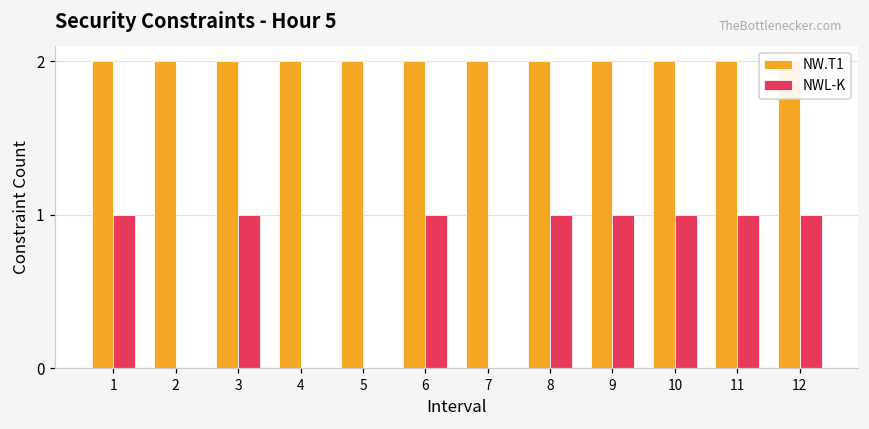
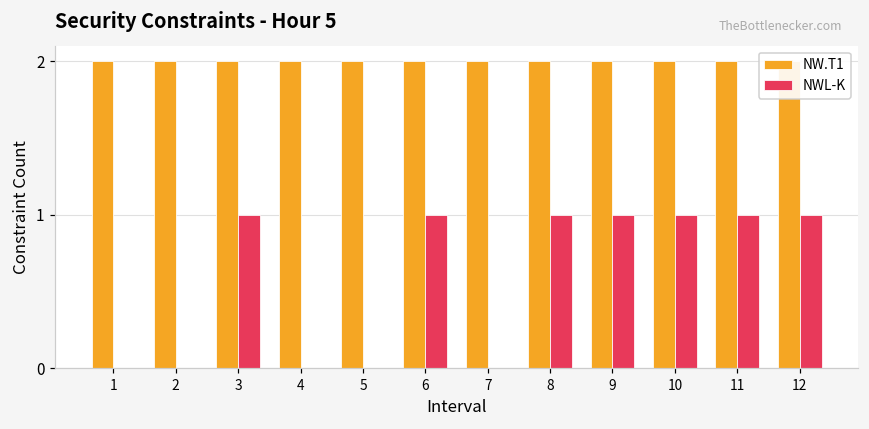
  {
    "NW.T1": {
      "1": 2,
      "2": 2,
      "3": 2,
      "4": 2,
      "5": 2,
      "6": 2,
      "7": 2,
      "8": 2,
      "9": 2,
      "10": 2,
      "11": 2
    },
    "NWL-K": {
-     "1": 1,
+     "1": 0,
      "2": 0,
      "3": 1,
      "4": 0,
      "5": 0,
      "6": 1,
      "7": 0,
      "8": 1,
      "9": 1,
      "10": 1,
      "11": 1,
      "12": 1
    }
  }
